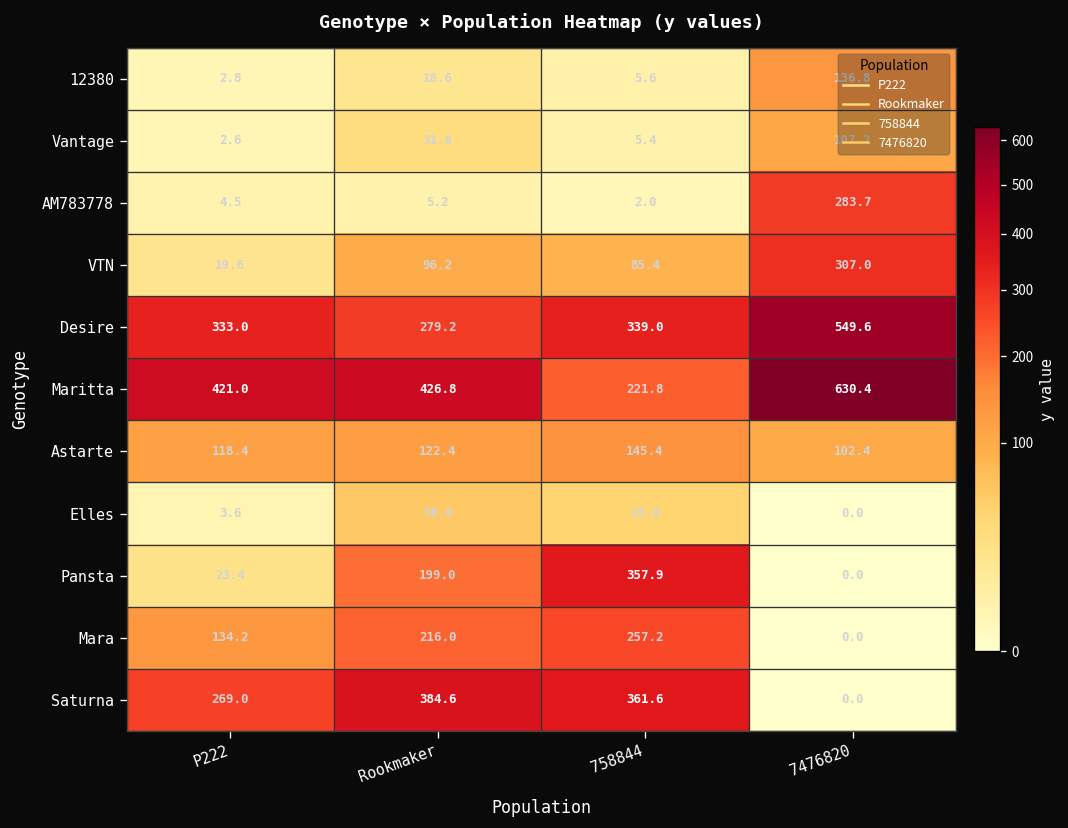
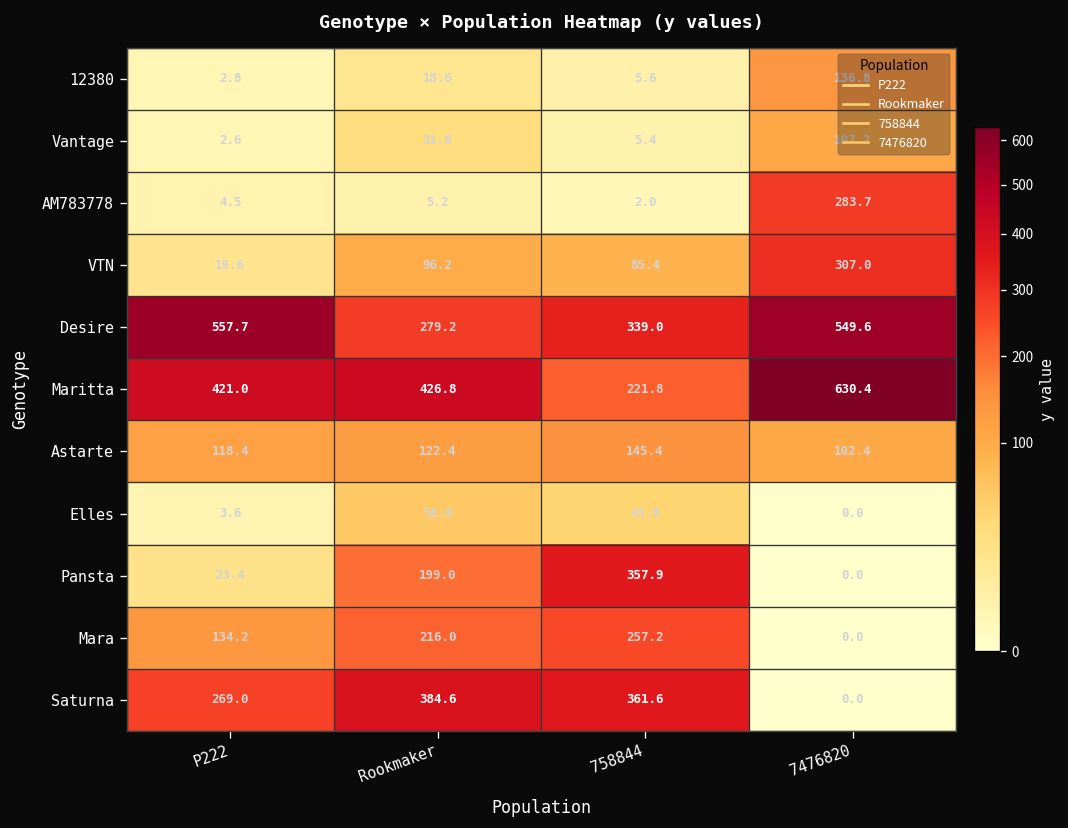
  {
    "12380": {
      "Rookmaker": 18.6
    },
    "Vantage": {
      "Rookmaker": 31.8
    },
    "AM783778": {
      "7476820": 283.7
    },
    "VTN": {
      "P222": 19.6,
      "Rookmaker": 96.2,
      "758844": 85.4,
      "7476820": 307.0
    },
    "Desire": {
-     "P222": 333.0,
+     "P222": 557.7,
      "Rookmaker": 279.2,
      "758844": 339.0,
      "7476820": 549.6
    },
    "Maritta": {
      "P222": 421.0,
      "Rookmaker": 426.8,
      "758844": 221.8,
      "7476820": 630.4
    },
    "Astarte": {
      "P222": 118.4,
      "Rookmaker": 122.4,
      "758844": 145.4,
      "7476820": 102.4
    },
    "Elles": {
      "Rookmaker": 58.0,
      "758844": 43.8
    },
    "Pansta": {
      "P222": 23.4,
      "Rookmaker": 199.0,
      "758844": 357.9
    },
    "Mara": {
      "P222": 134.2,
      "Rookmaker": 216.0,
      "758844": 257.2
    },
    "Saturna": {
      "P222": 269.0,
      "Rookmaker": 384.6,
      "758844": 361.6
    }
  }
